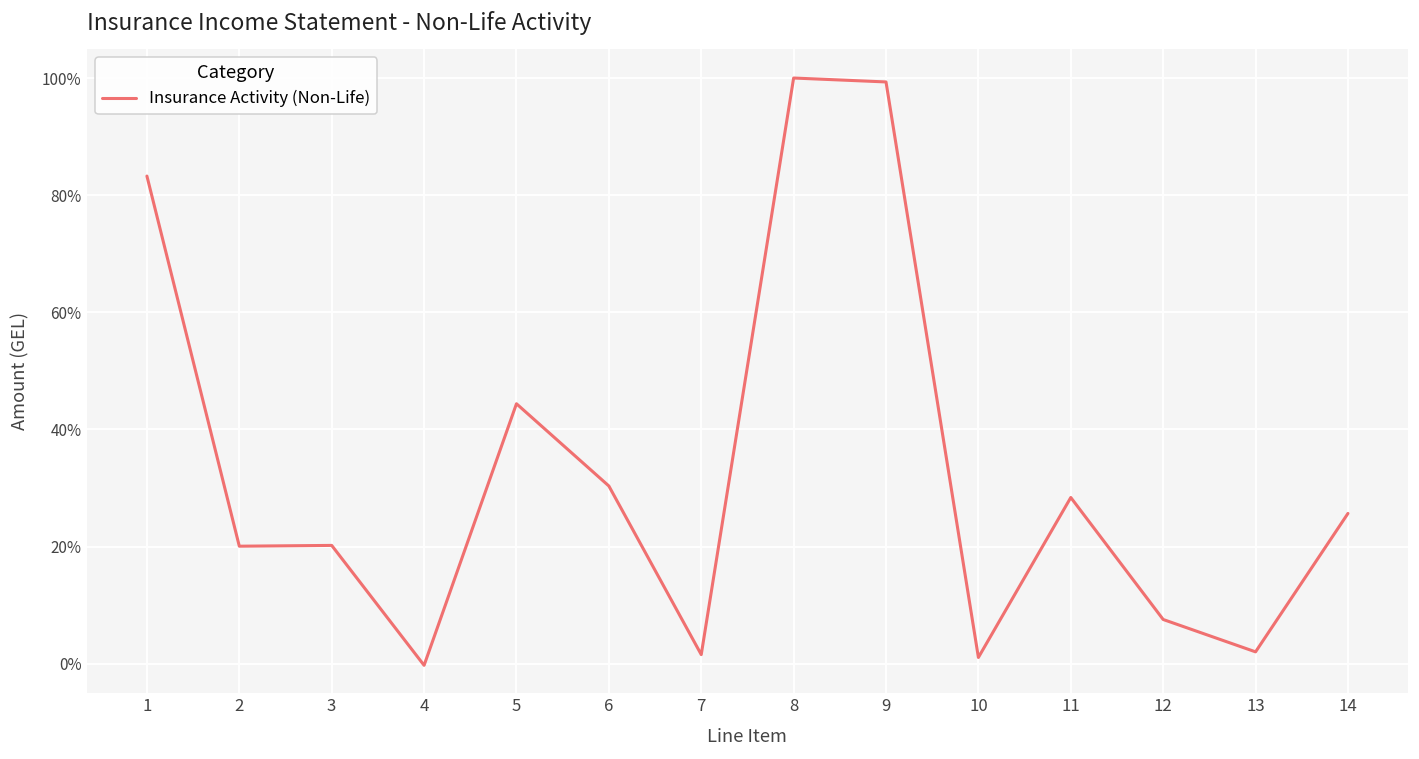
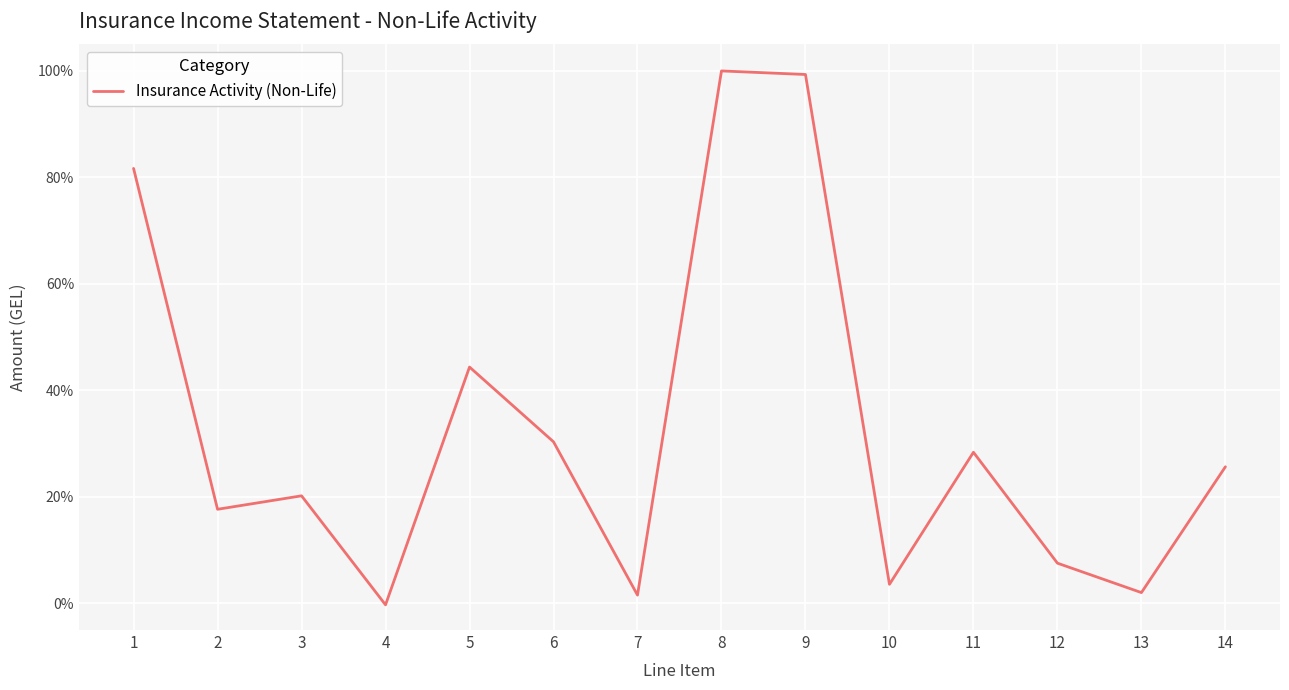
  {
-   "1": "83%",
-   "2": "20%",
+   "1": "82%",
+   "2": "18%",
    "3": "20%",
    "4": "0%",
    "5": "44%",
    "6": "30%",
    "7": "2%",
    "8": "100%",
    "9": "99%",
-   "10": "1%",
+   "10": "4%",
    "11": "28%",
    "12": "8%",
    "13": "2%",
    "14": "26%"
  }
